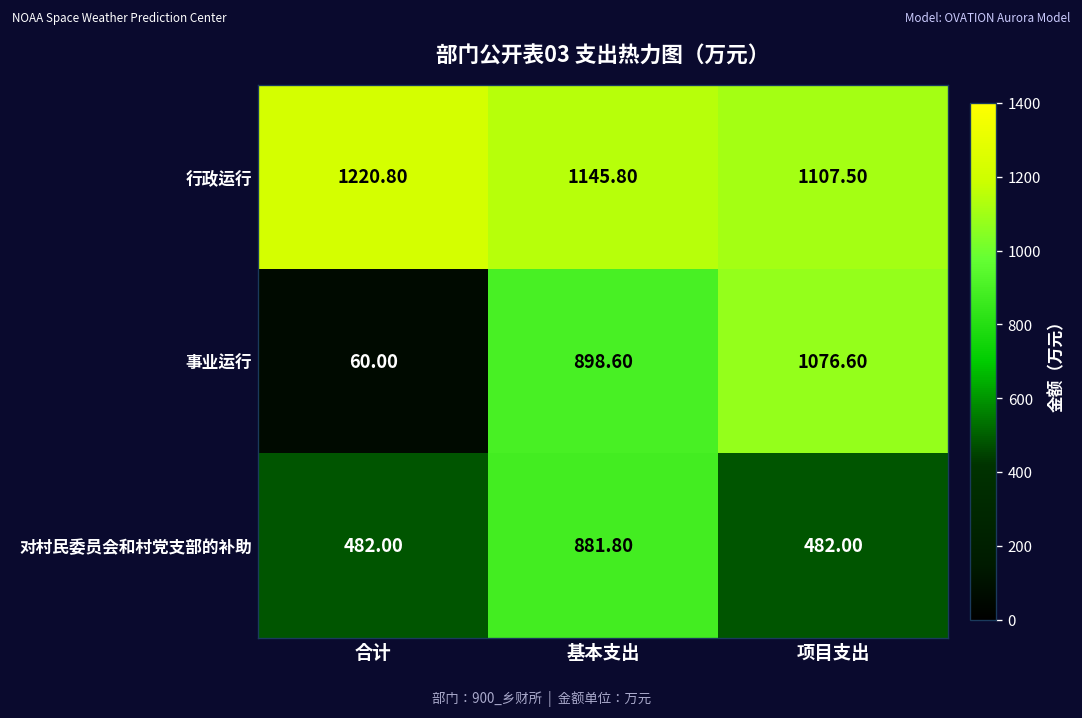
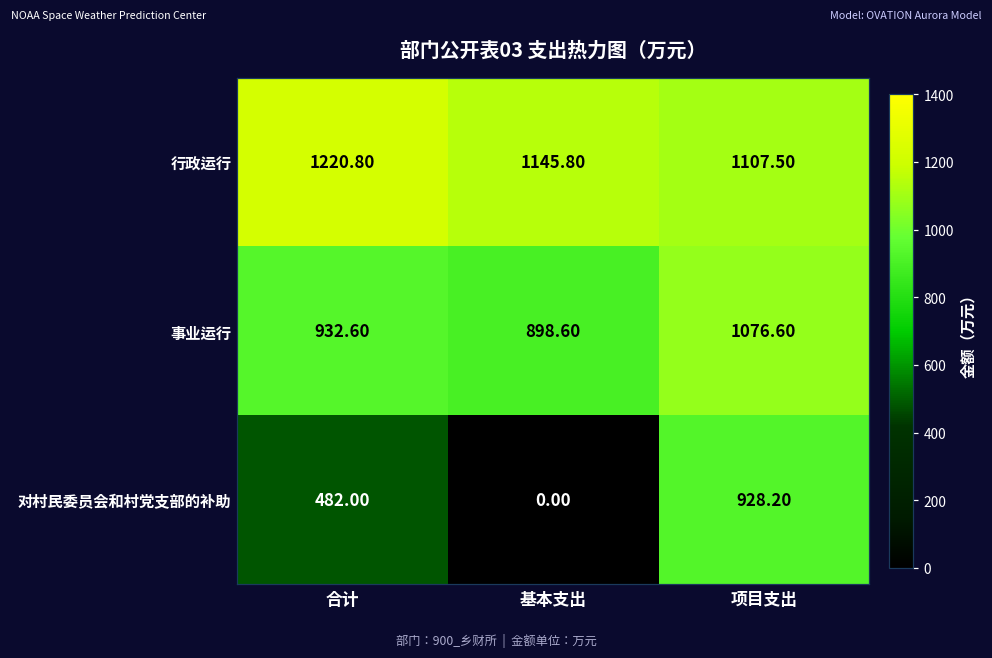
  {
    "行政运行": {
      "合计": 1220.80,
      "基本支出": 1145.80,
      "项目支出": 1107.50
    },
    "事业运行": {
-     "合计": 60.00,
+     "合计": 932.60,
      "基本支出": 898.60,
      "项目支出": 1076.60
    },
    "对村民委员会和村党支部的补助": {
      "合计": 482.00,
-     "基本支出": 881.80,
-     "项目支出": 482.00
+     "基本支出": 0.00,
+     "项目支出": 928.20
    }
  }
